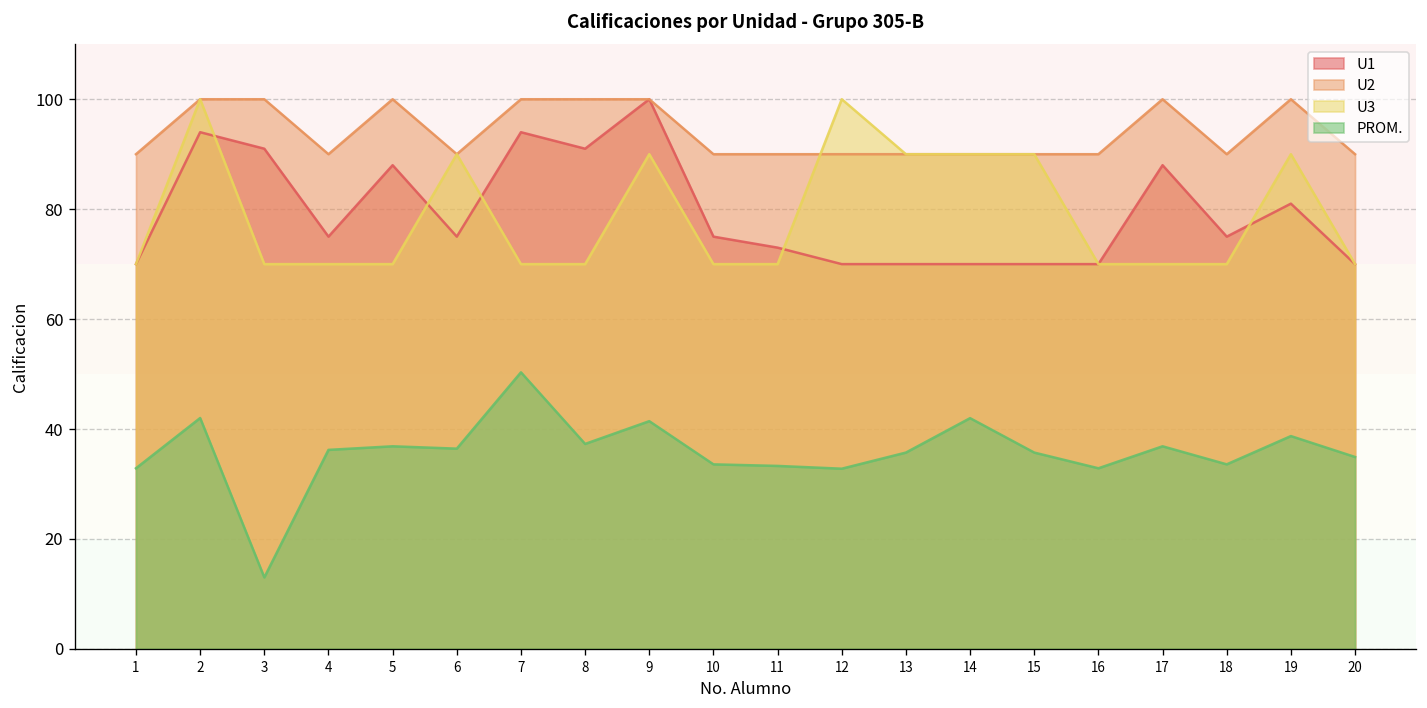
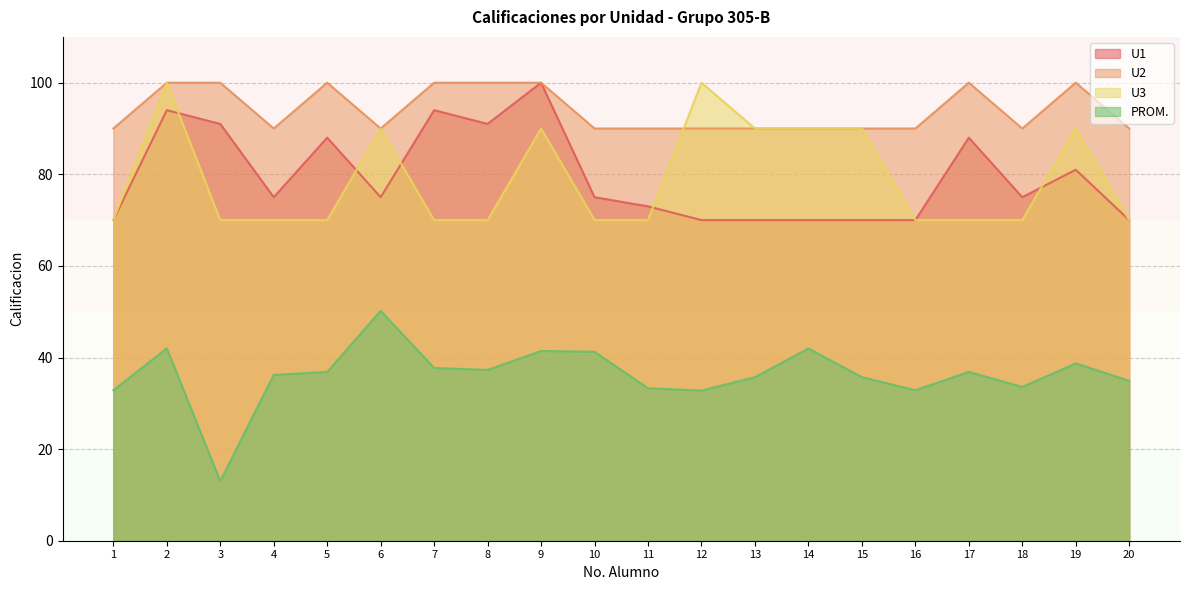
  {
    "PROM.": {
      "1": 33,
      "2": 42,
      "3": 13,
      "4": 36,
      "5": 37,
-     "6": 36,
-     "7": 50,
+     "6": 50,
+     "7": 38,
      "8": 37,
      "9": 41,
-     "10": 34,
+     "10": 41,
      "11": 33,
      "12": 33,
      "13": 36,
      "14": 42,
      "15": 36,
      "16": 33,
      "17": 37,
      "18": 34,
      "19": 39,
      "20": 35
    }
  }
